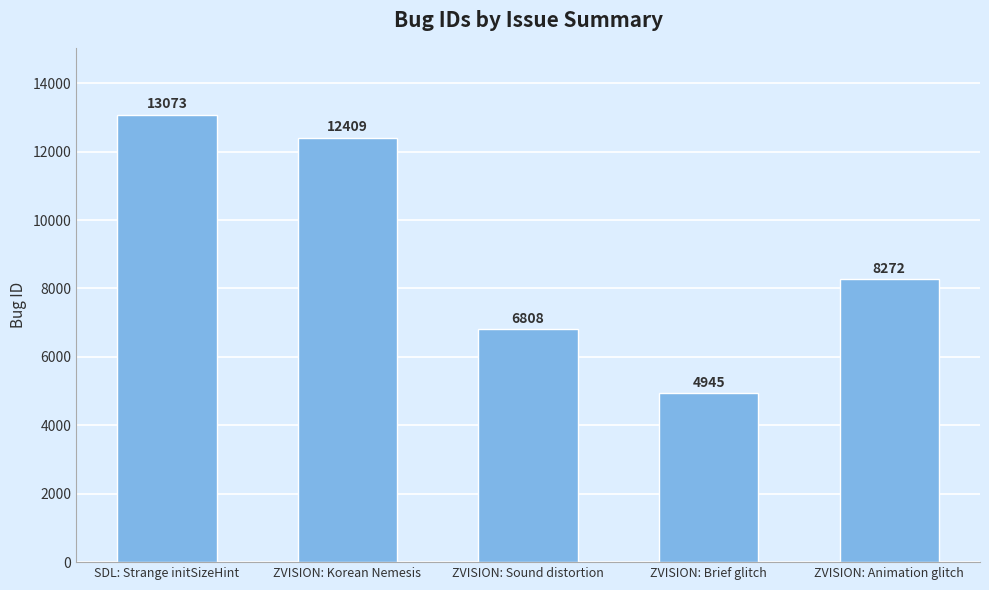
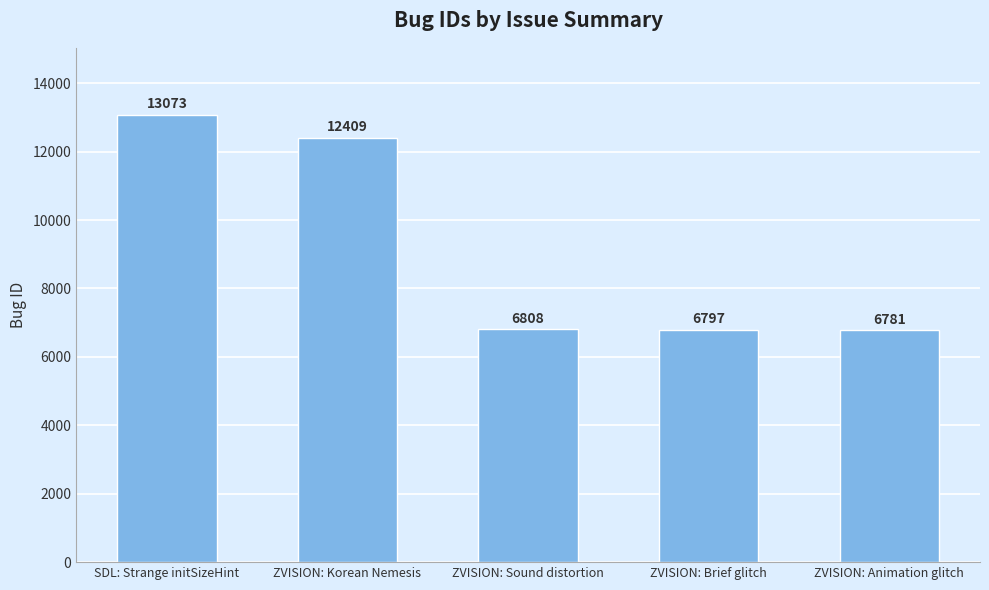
  {
    "SDL: Strange initSizeHint": 13073,
    "ZVISION: Korean Nemesis": 12409,
    "ZVISION: Sound distortion": 6808,
-   "ZVISION: Brief glitch": 4945,
-   "ZVISION: Animation glitch": 8272
+   "ZVISION: Brief glitch": 6797,
+   "ZVISION: Animation glitch": 6781
  }
